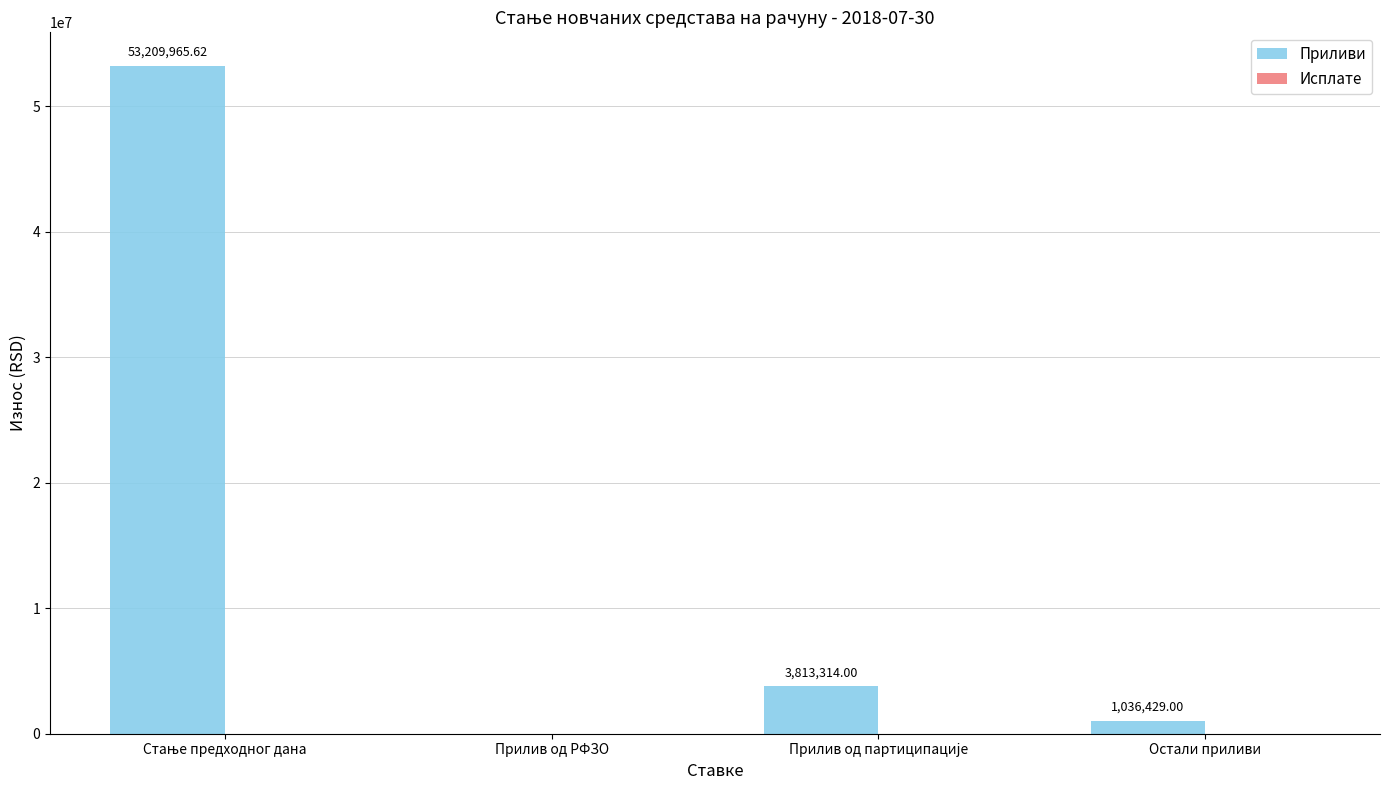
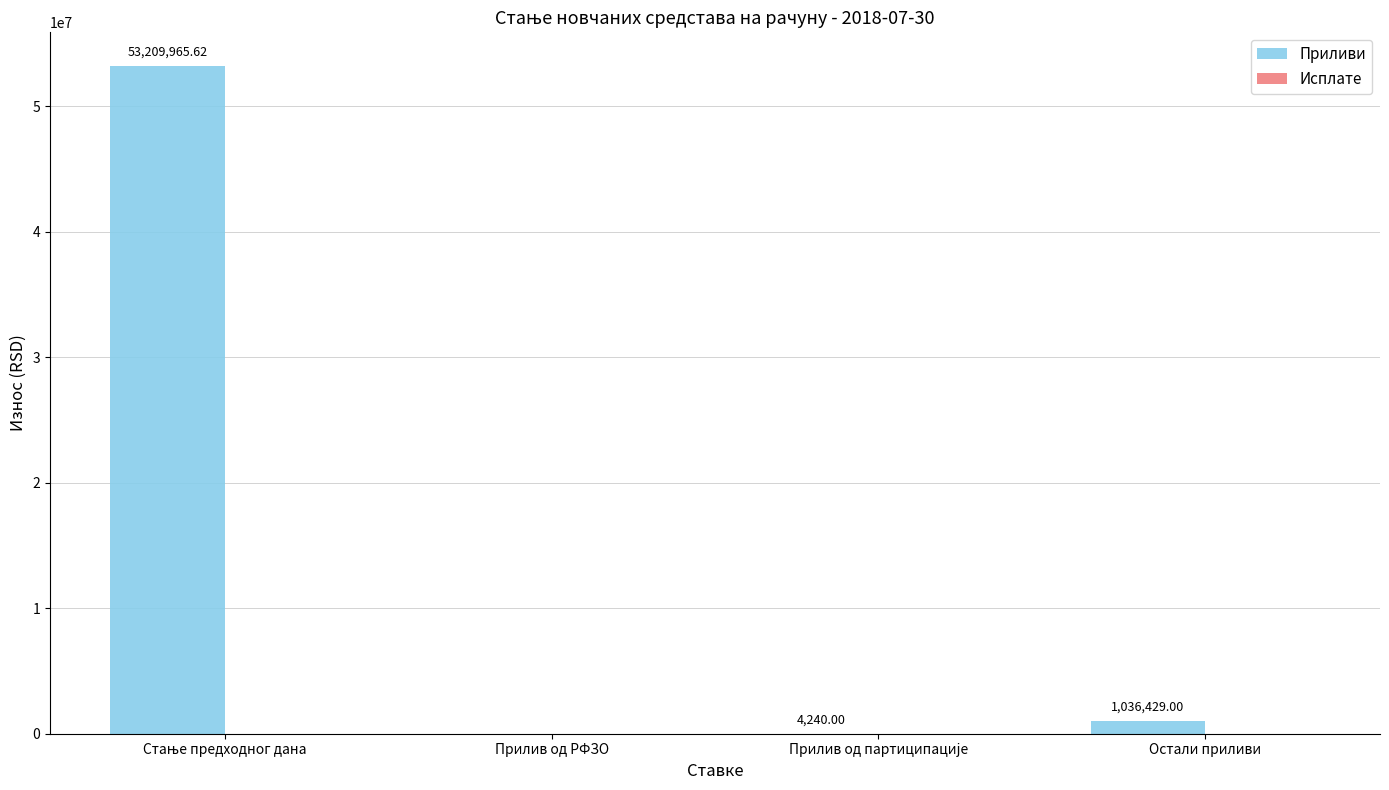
  {
    "Приливи": {
      "Стање предходног дана": "53,209,965.62",
-     "Прилив од партиципације": "3,813,314.00",
+     "Прилив од партиципације": "4,240.00",
      "Остали приливи": "1,036,429.00"
    },
    "Исплате": {
      "Стање предходног дана": "0",
      "Прилив од РФЗО": "0",
      "Прилив од партиципације": "0",
      "Остали приливи": "0"
    }
  }
